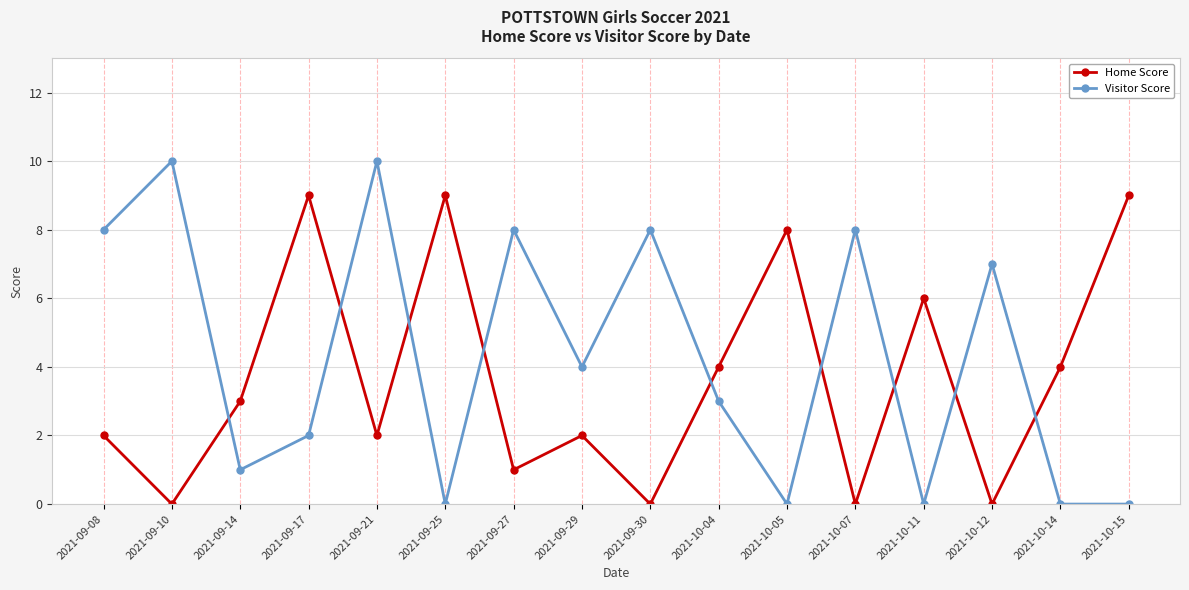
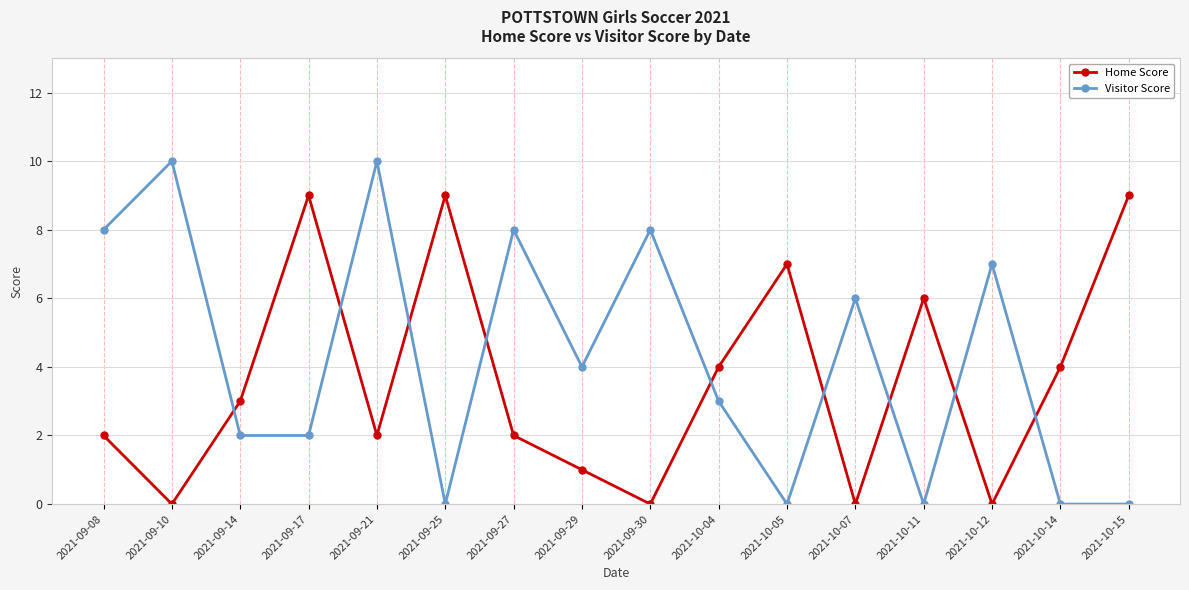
  {
    "Home Score": {
      "2021-09-08": 2,
      "2021-09-10": 0,
      "2021-09-14": 3,
      "2021-09-17": 9,
      "2021-09-21": 2,
      "2021-09-25": 9,
-     "2021-09-27": 1,
-     "2021-09-29": 2,
+     "2021-09-27": 2,
+     "2021-09-29": 1,
      "2021-09-30": 0,
      "2021-10-04": 4,
-     "2021-10-05": 8,
+     "2021-10-05": 7,
      "2021-10-07": 0,
      "2021-10-11": 6,
      "2021-10-12": 0,
      "2021-10-14": 4,
      "2021-10-15": 9
    },
    "Visitor Score": {
      "2021-09-08": 8,
      "2021-09-10": 10,
-     "2021-09-14": 1,
+     "2021-09-14": 2,
      "2021-09-17": 2,
      "2021-09-21": 10,
      "2021-09-25": 0,
      "2021-09-27": 8,
      "2021-09-29": 4,
      "2021-09-30": 8,
      "2021-10-04": 3,
      "2021-10-05": 0,
-     "2021-10-07": 8,
+     "2021-10-07": 6,
      "2021-10-11": 0,
      "2021-10-12": 7,
      "2021-10-14": 0,
      "2021-10-15": 0
    }
  }
